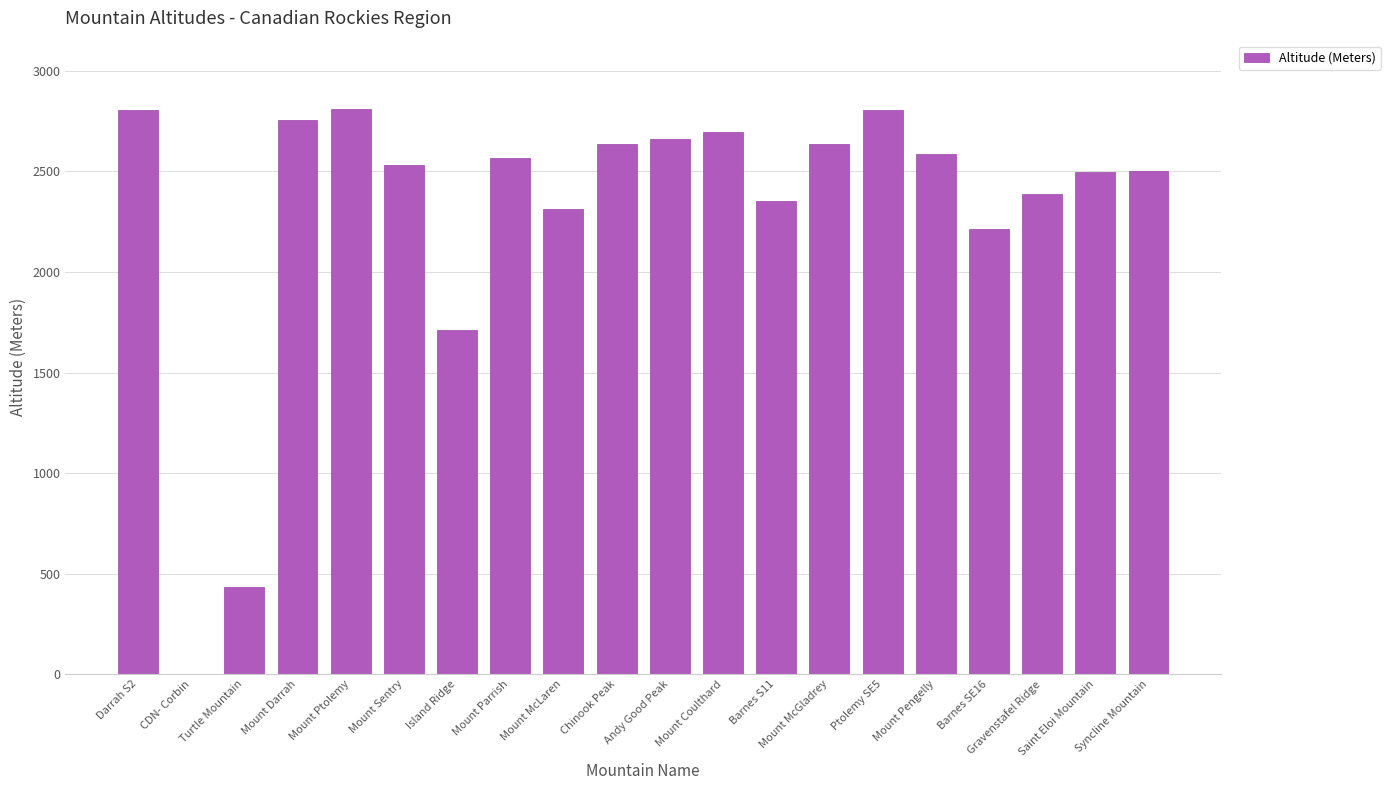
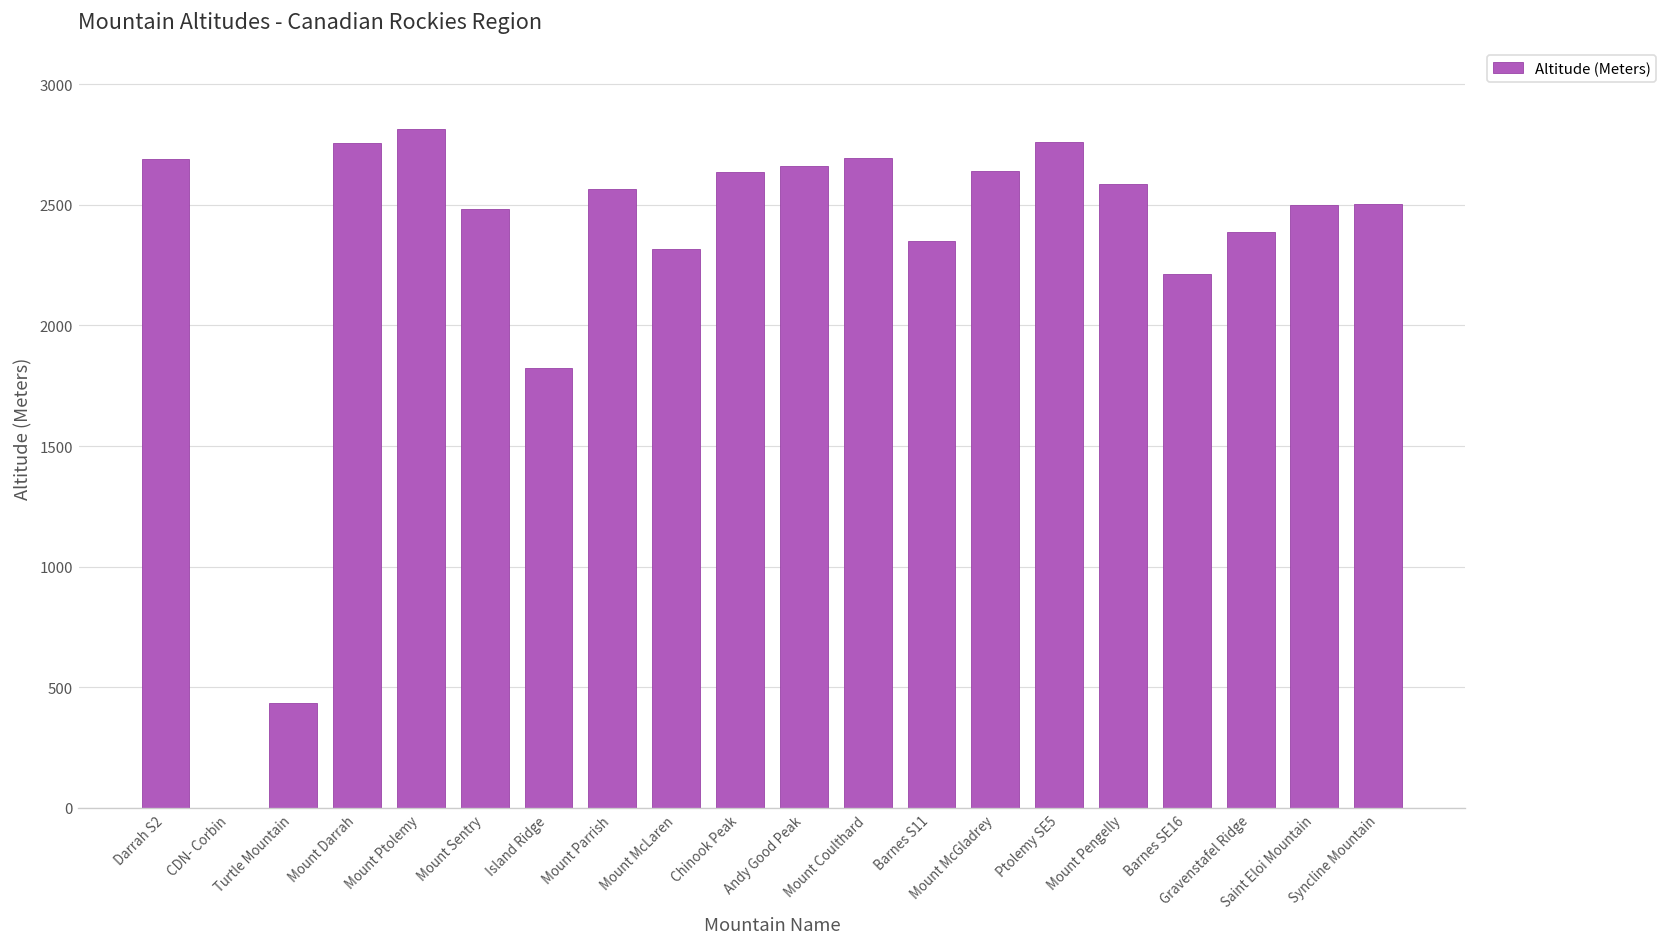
  {
-   "Darrah S2": 2810,
+   "Darrah S2": 2690,
    "CDN- Corbin": 0,
    "Turtle Mountain": 430,
    "Mount Darrah": 2760,
    "Mount Ptolemy": 2810,
-   "Mount Sentry": 2530,
-   "Island Ridge": 1710,
+   "Mount Sentry": 2480,
+   "Island Ridge": 1820,
    "Mount Parrish": 2570,
    "Mount McLaren": 2320,
    "Chinook Peak": 2640,
    "Andy Good Peak": 2660,
    "Mount Coulthard": 2700,
    "Barnes S11": 2350,
    "Mount McGladrey": 2640,
-   "Ptolemy SE5": 2810,
+   "Ptolemy SE5": 2760,
    "Mount Pengelly": 2590,
    "Barnes SE16": 2210,
    "Gravenstafel Ridge": 2390,
    "Saint Eloi Mountain": 2500,
    "Syncline Mountain": 2500
  }
